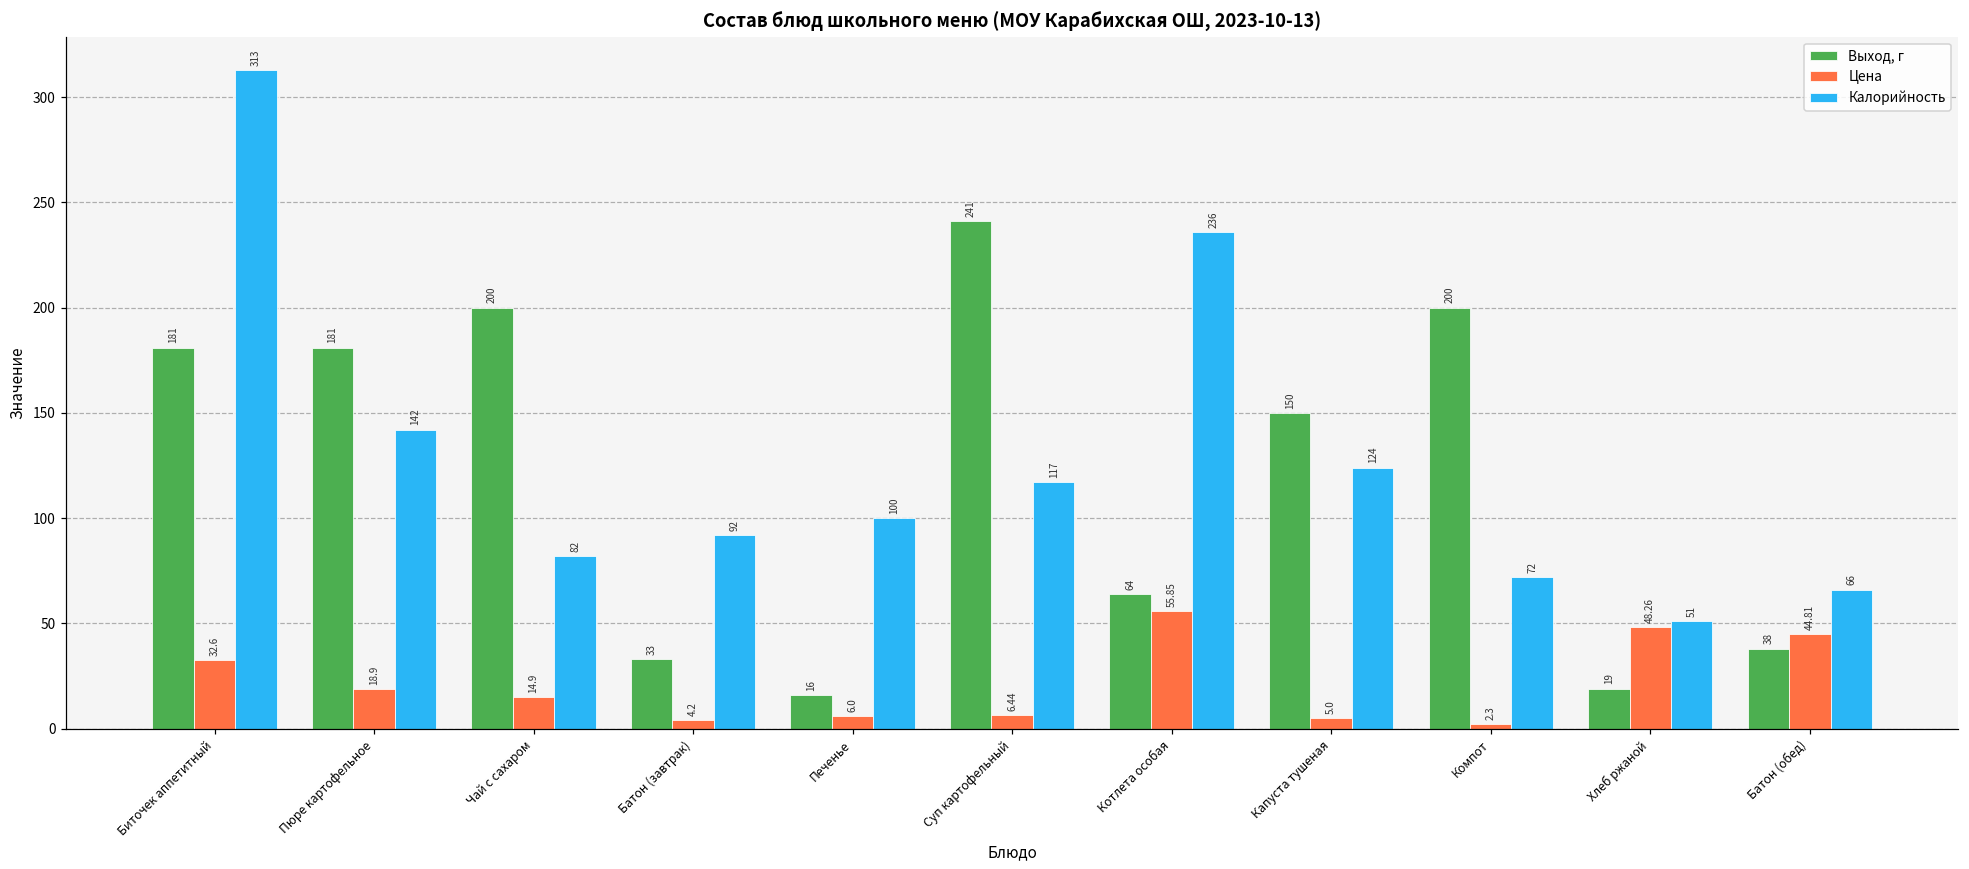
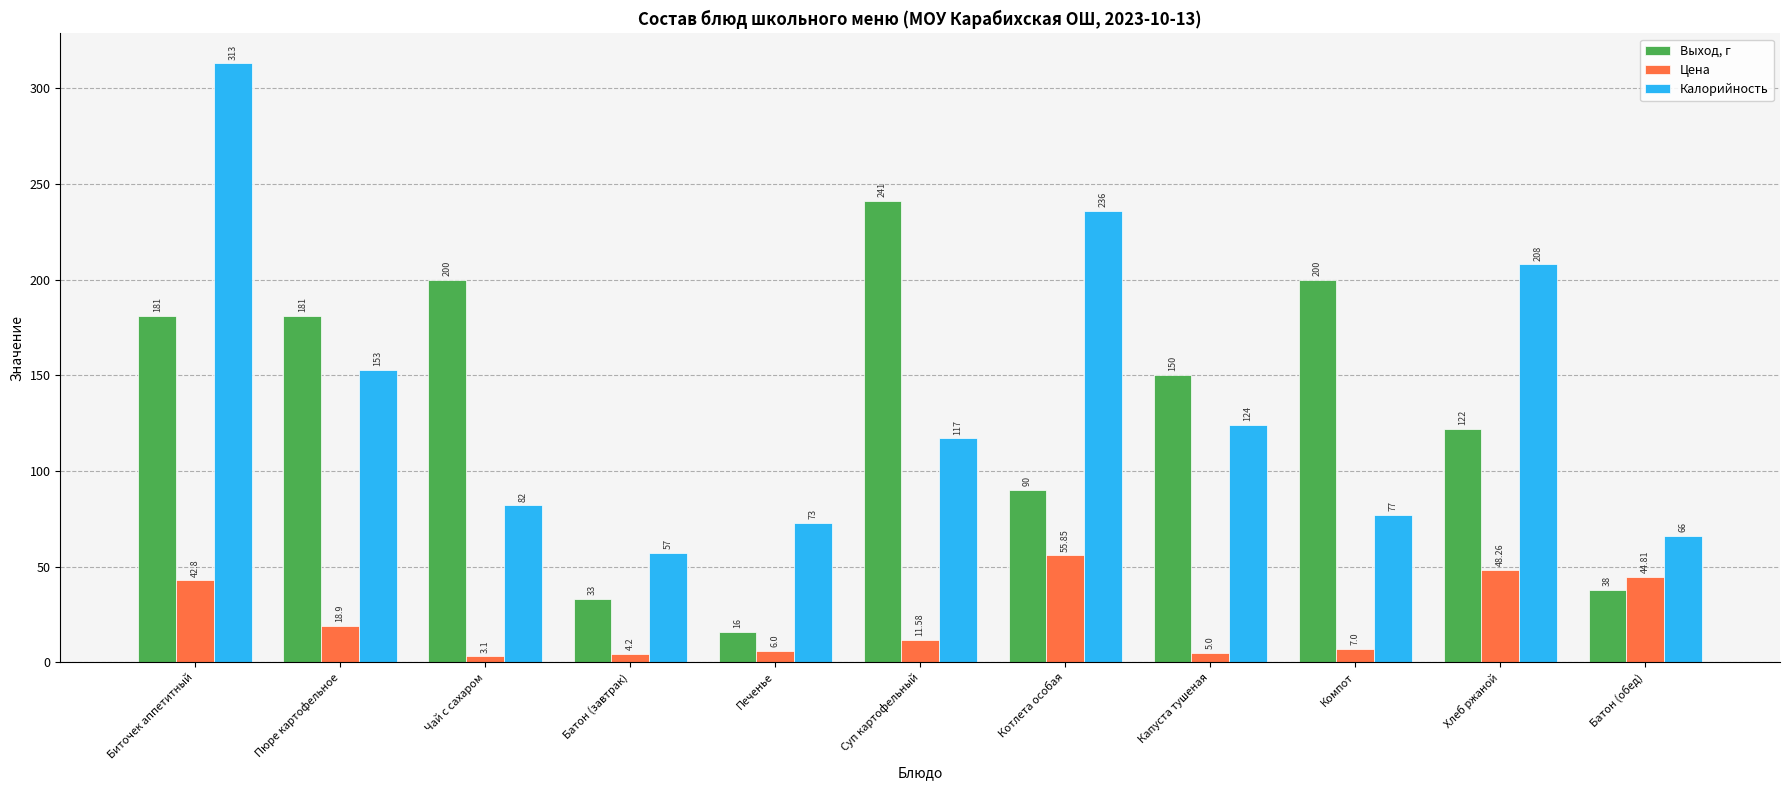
  {
    "Выход, г": {
      "Биточек аппетитный": 181,
      "Пюре картофельное": 181,
      "Чай с сахаром": 200,
      "Батон (завтрак)": 33,
      "Печенье": 16,
      "Суп картофельный": 241,
-     "Котлета особая": 64,
+     "Котлета особая": 90,
      "Капуста тушеная": 150,
      "Компот": 200,
-     "Хлеб ржаной": 19,
+     "Хлеб ржаной": 122,
      "Батон (обед)": 38
    },
    "Цена": {
-     "Биточек аппетитный": 32.6,
+     "Биточек аппетитный": 42.8,
      "Пюре картофельное": 18.9,
-     "Чай с сахаром": 14.9,
+     "Чай с сахаром": 3.1,
      "Батон (завтрак)": 4.2,
      "Печенье": 6.0,
-     "Суп картофельный": 6.44,
+     "Суп картофельный": 11.58,
      "Котлета особая": 55.85,
      "Капуста тушеная": 5.0,
-     "Компот": 2.3,
+     "Компот": 7.0,
      "Хлеб ржаной": 48.26,
      "Батон (обед)": 44.81
    },
    "Калорийность": {
      "Биточек аппетитный": 313,
-     "Пюре картофельное": 142,
+     "Пюре картофельное": 153,
      "Чай с сахаром": 82,
-     "Батон (завтрак)": 92,
-     "Печенье": 100,
+     "Батон (завтрак)": 57,
+     "Печенье": 73,
      "Суп картофельный": 117,
      "Котлета особая": 236,
      "Капуста тушеная": 124,
-     "Компот": 72,
-     "Хлеб ржаной": 51,
+     "Компот": 77,
+     "Хлеб ржаной": 208,
      "Батон (обед)": 66
    }
  }
